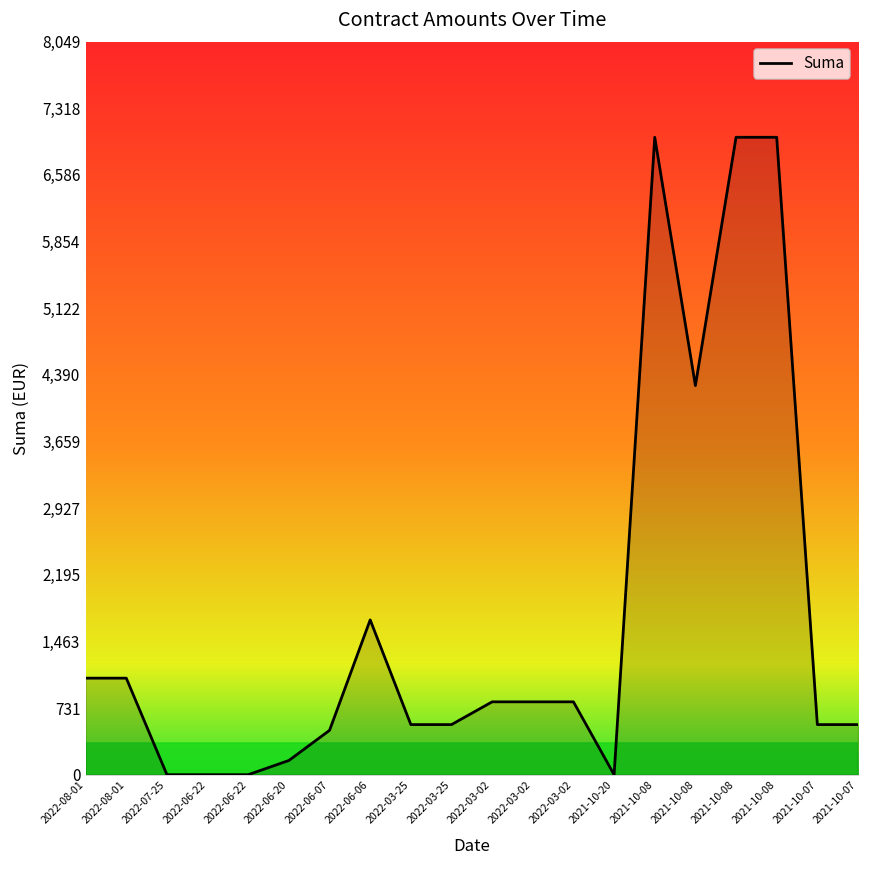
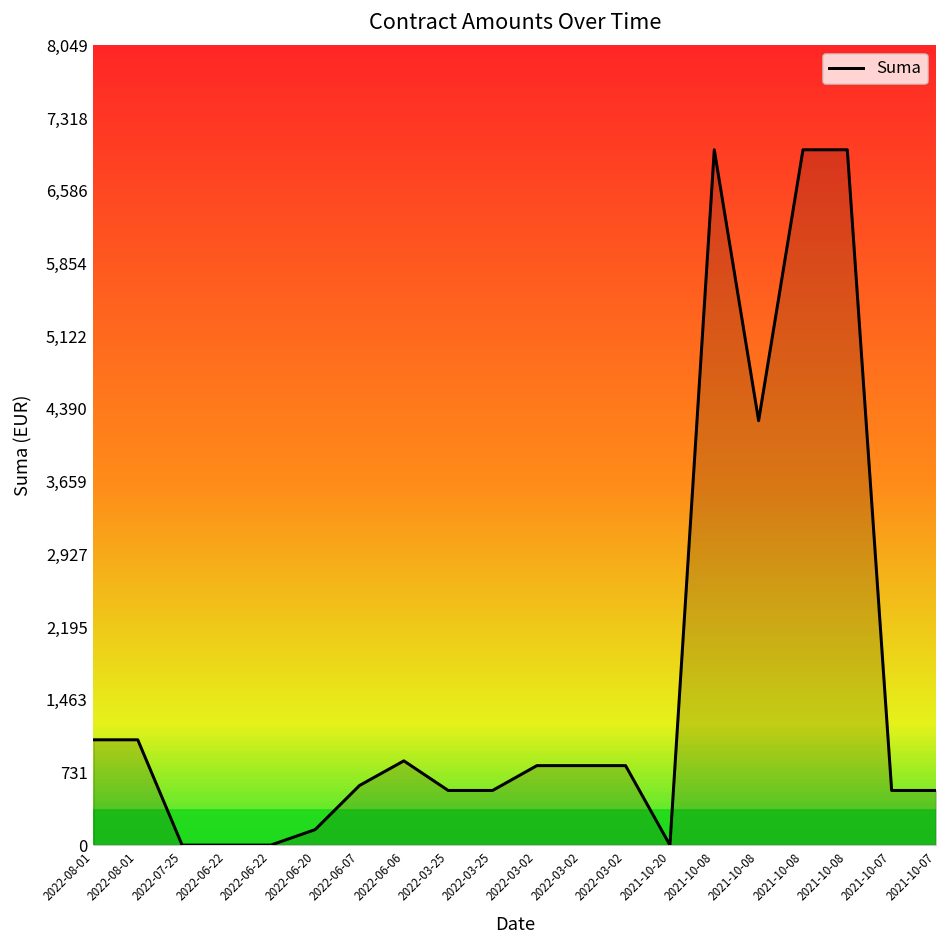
  {
-   "2022-06-07": "500",
-   "2022-06-06": "1,700"
+   "2022-06-07": "600",
+   "2022-06-06": "800"
  }
